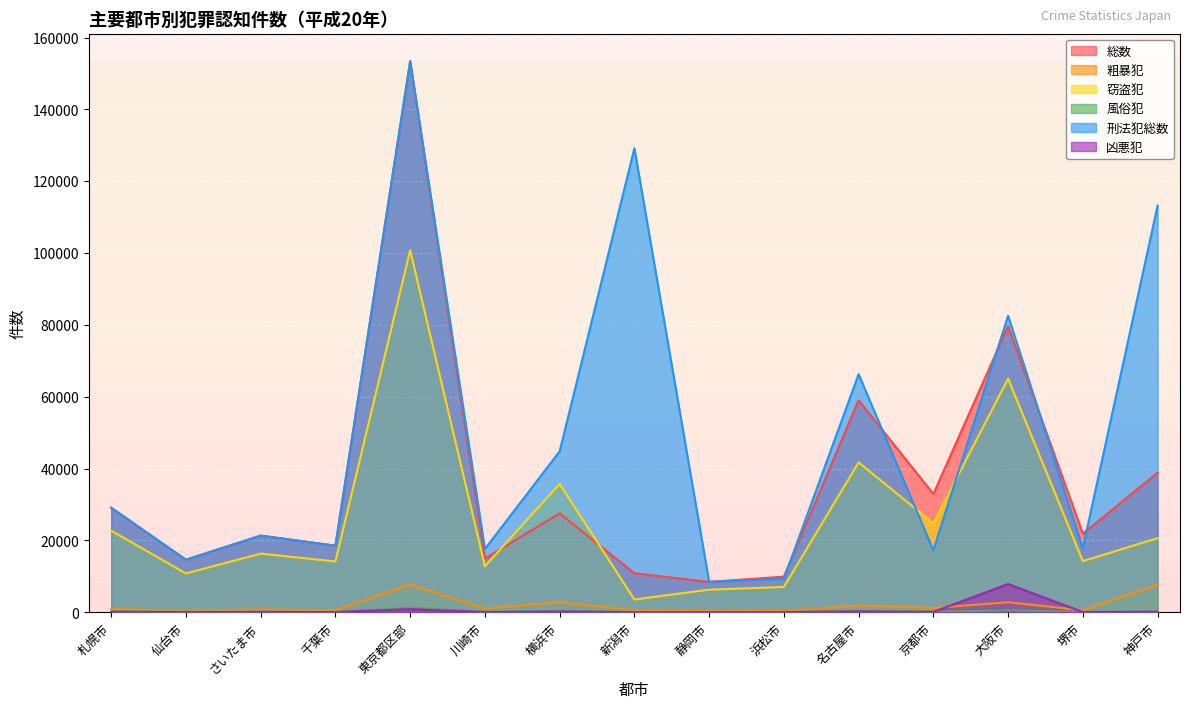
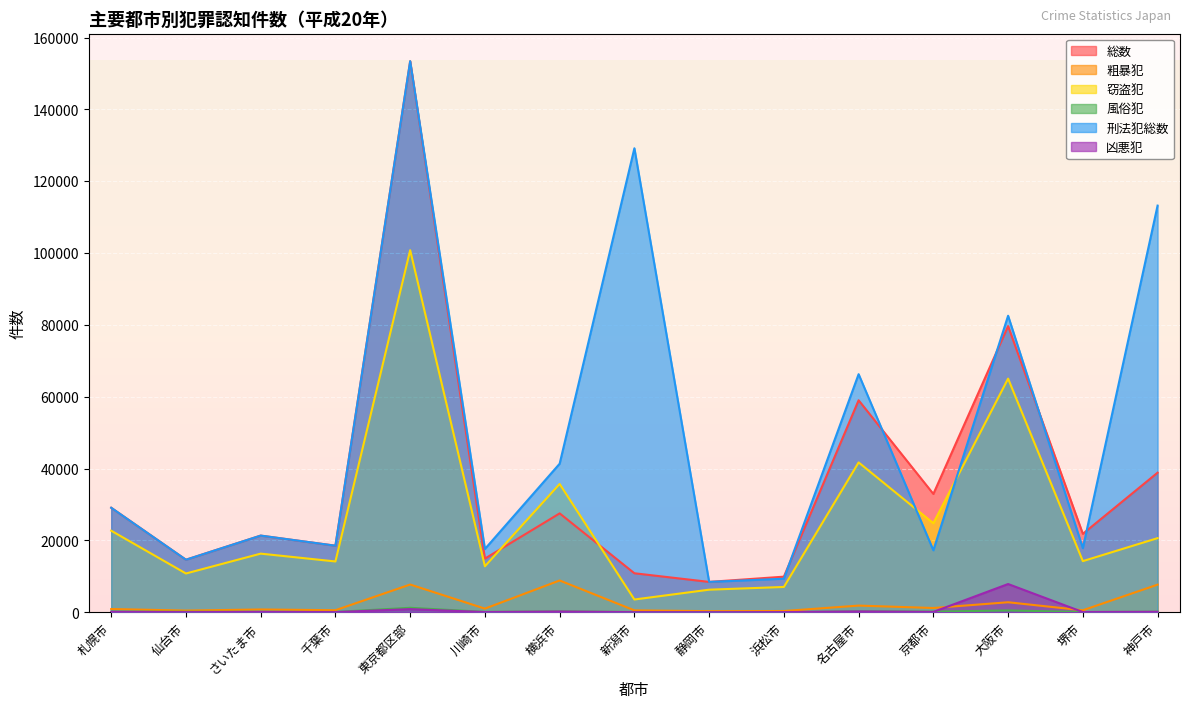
  {
    "総数": {
      "川崎市": 15000,
      "横浜市": 28000,
      "新潟市": 11000,
      "名古屋市": 59000,
      "京都市": 33000,
      "大阪市": 80000,
      "堺市": 22000,
      "神戸市": 39000
    },
    "粗暴犯": {
      "札幌市": 1000,
      "東京都区部": 8000,
      "川崎市": 1000,
-     "横浜市": 3000,
+     "横浜市": 9000,
      "名古屋市": 2000,
      "京都市": 1000,
      "大阪市": 3000,
      "神戸市": 8000
    },
    "窃盗犯": {
      "札幌市": 23000,
      "仙台市": 11000,
      "さいたま市": 16000,
      "千葉市": 14000,
      "東京都区部": 101000,
      "川崎市": 13000,
      "横浜市": 36000,
      "新潟市": 4000,
      "静岡市": 6000,
      "浜松市": 7000,
      "名古屋市": 42000,
      "京都市": 25000,
      "大阪市": 65000,
      "堺市": 14000,
      "神戸市": 21000
    },
    "風俗犯": {
      "大阪市": 1000
    },
    "刑法犯総数": {
      "川崎市": 18000,
-     "横浜市": 45000,
+     "横浜市": 41000,
      "新潟市": 129000,
      "名古屋市": 66000,
      "京都市": 17000,
      "大阪市": 83000,
      "堺市": 18000,
      "神戸市": 113000
    },
    "凶悪犯": {
      "大阪市": 8000
    }
  }
